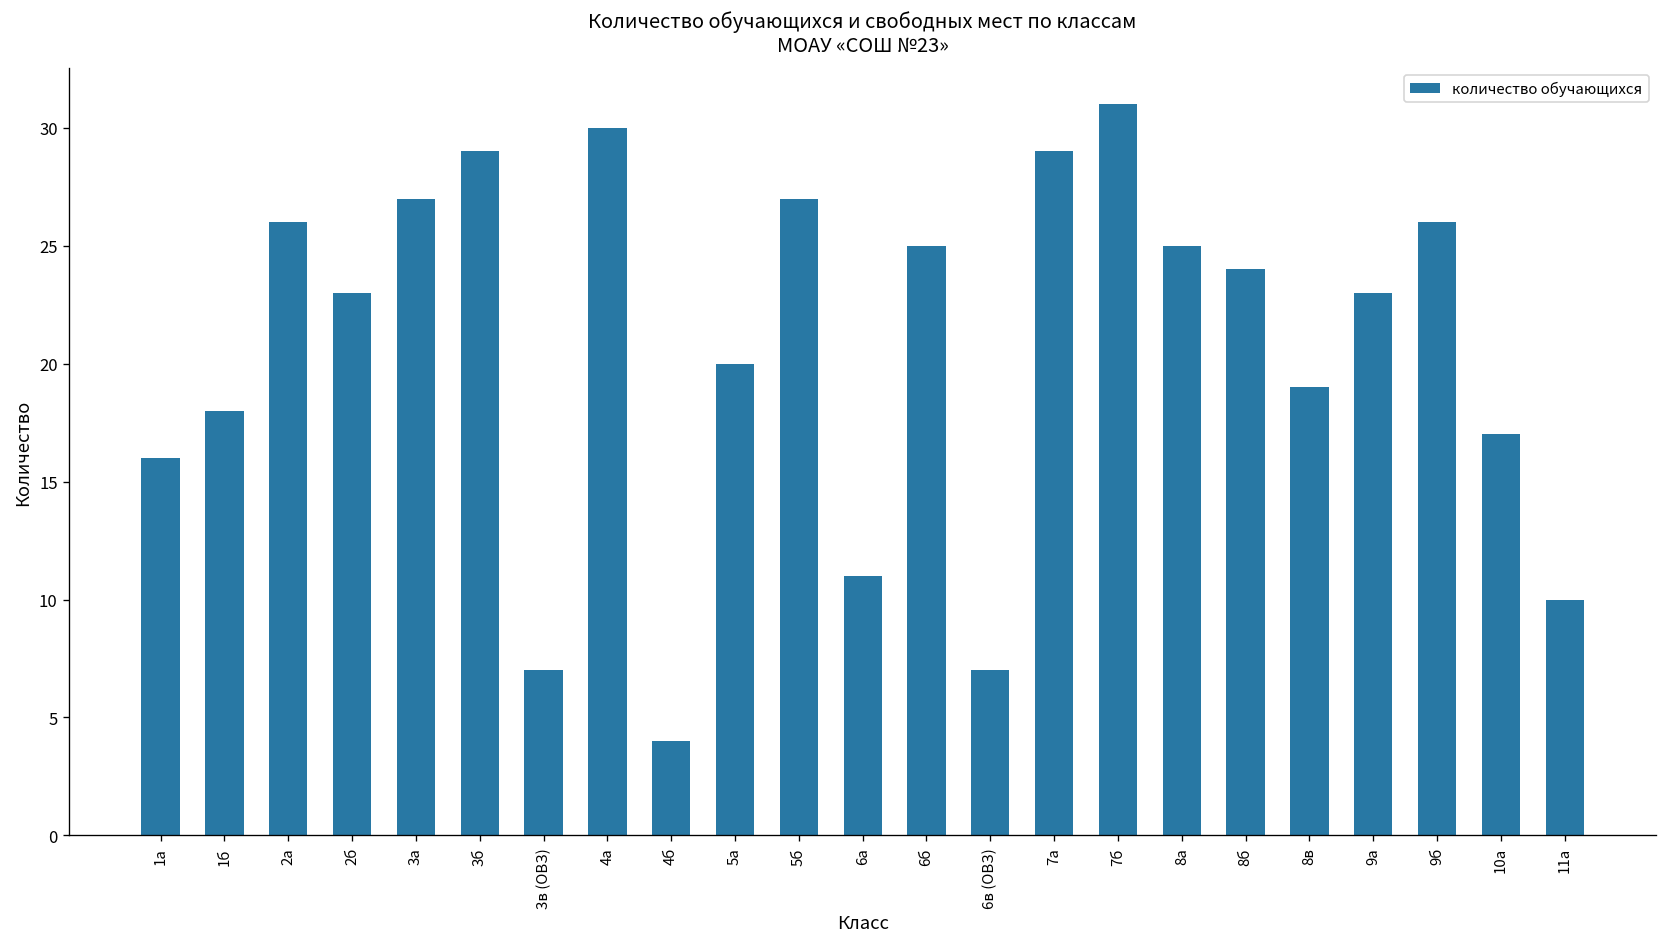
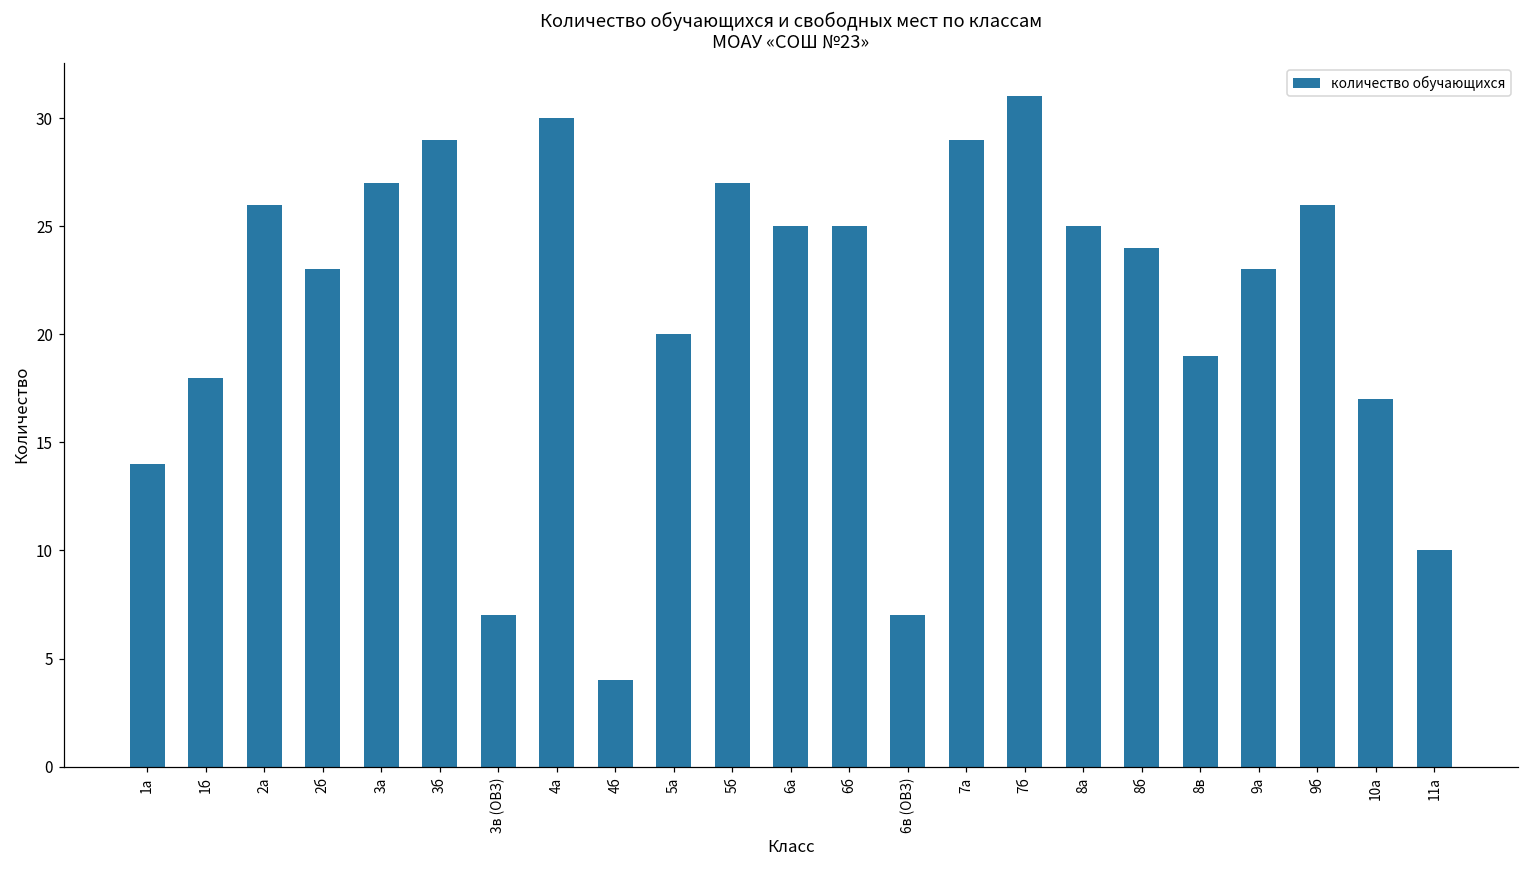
  {
-   "1а": 16,
+   "1а": 14,
    "1б": 18,
    "2а": 26,
    "2б": 23,
    "3а": 27,
    "3б": 29,
    "3в (ОВЗ)": 7,
    "4а": 30,
    "4б": 4,
    "5а": 20,
    "5б": 27,
-   "6а": 11,
+   "6а": 25,
    "6б": 25,
    "6в (ОВЗ)": 7,
    "7а": 29,
    "7б": 31,
    "8а": 25,
    "8б": 24,
    "8в": 19,
    "9а": 23,
    "9б": 26,
    "10а": 17,
    "11а": 10
  }
